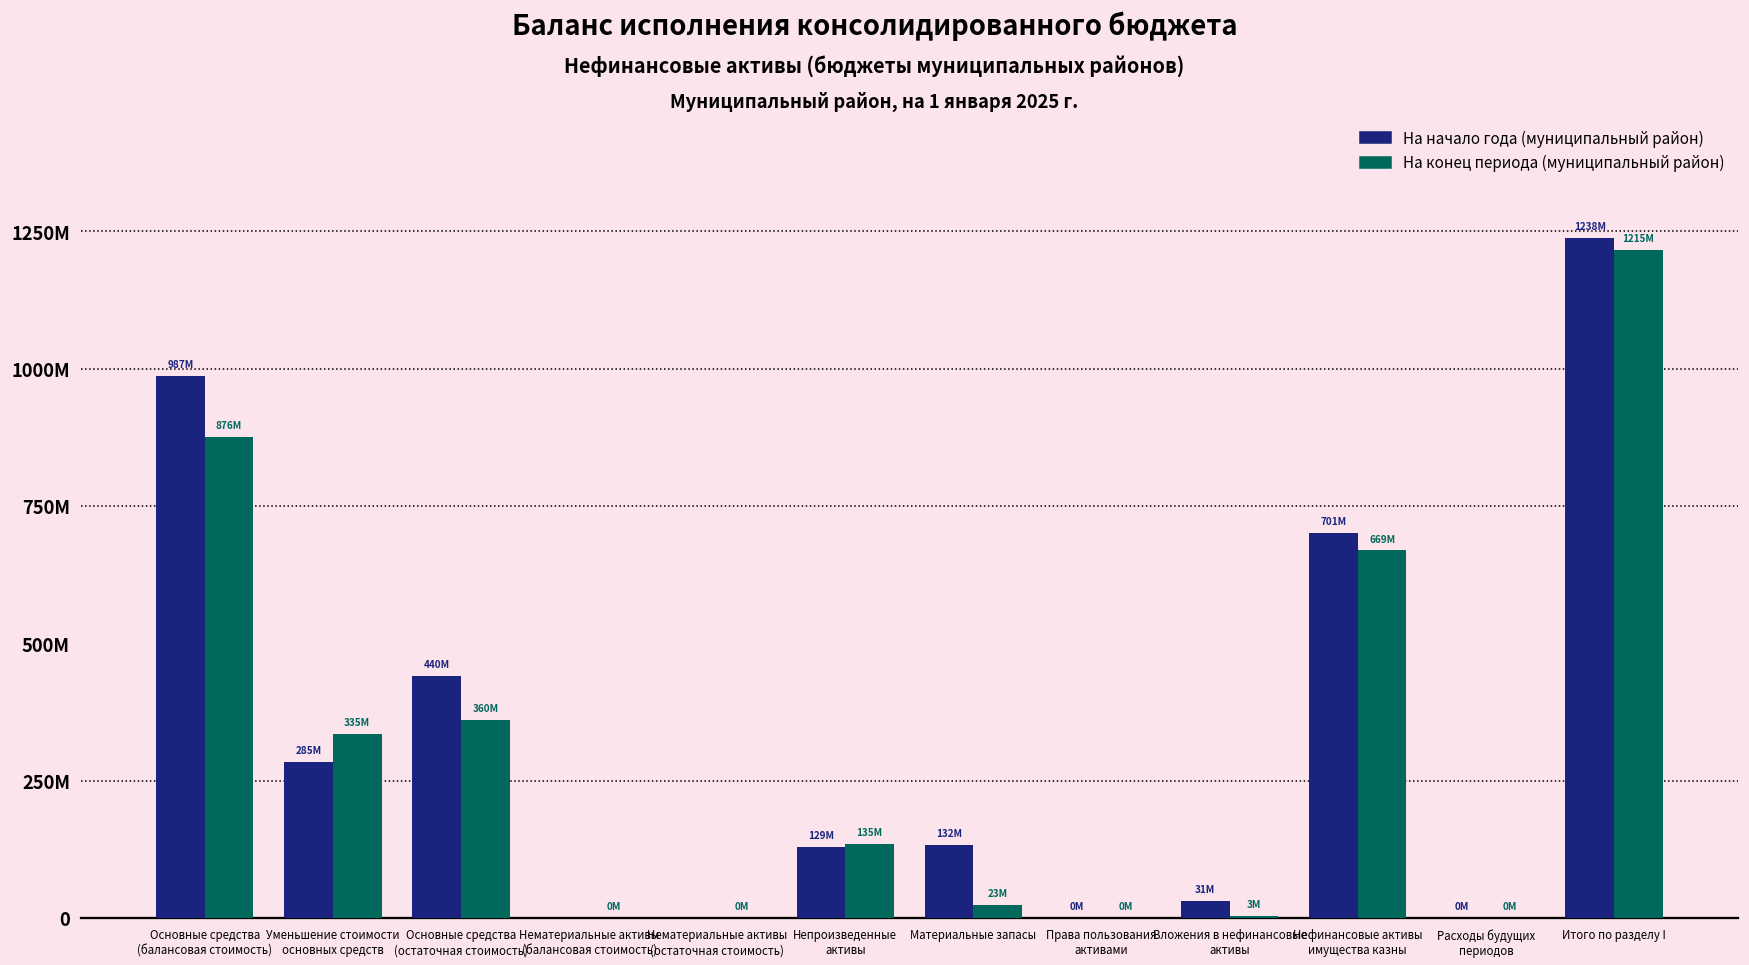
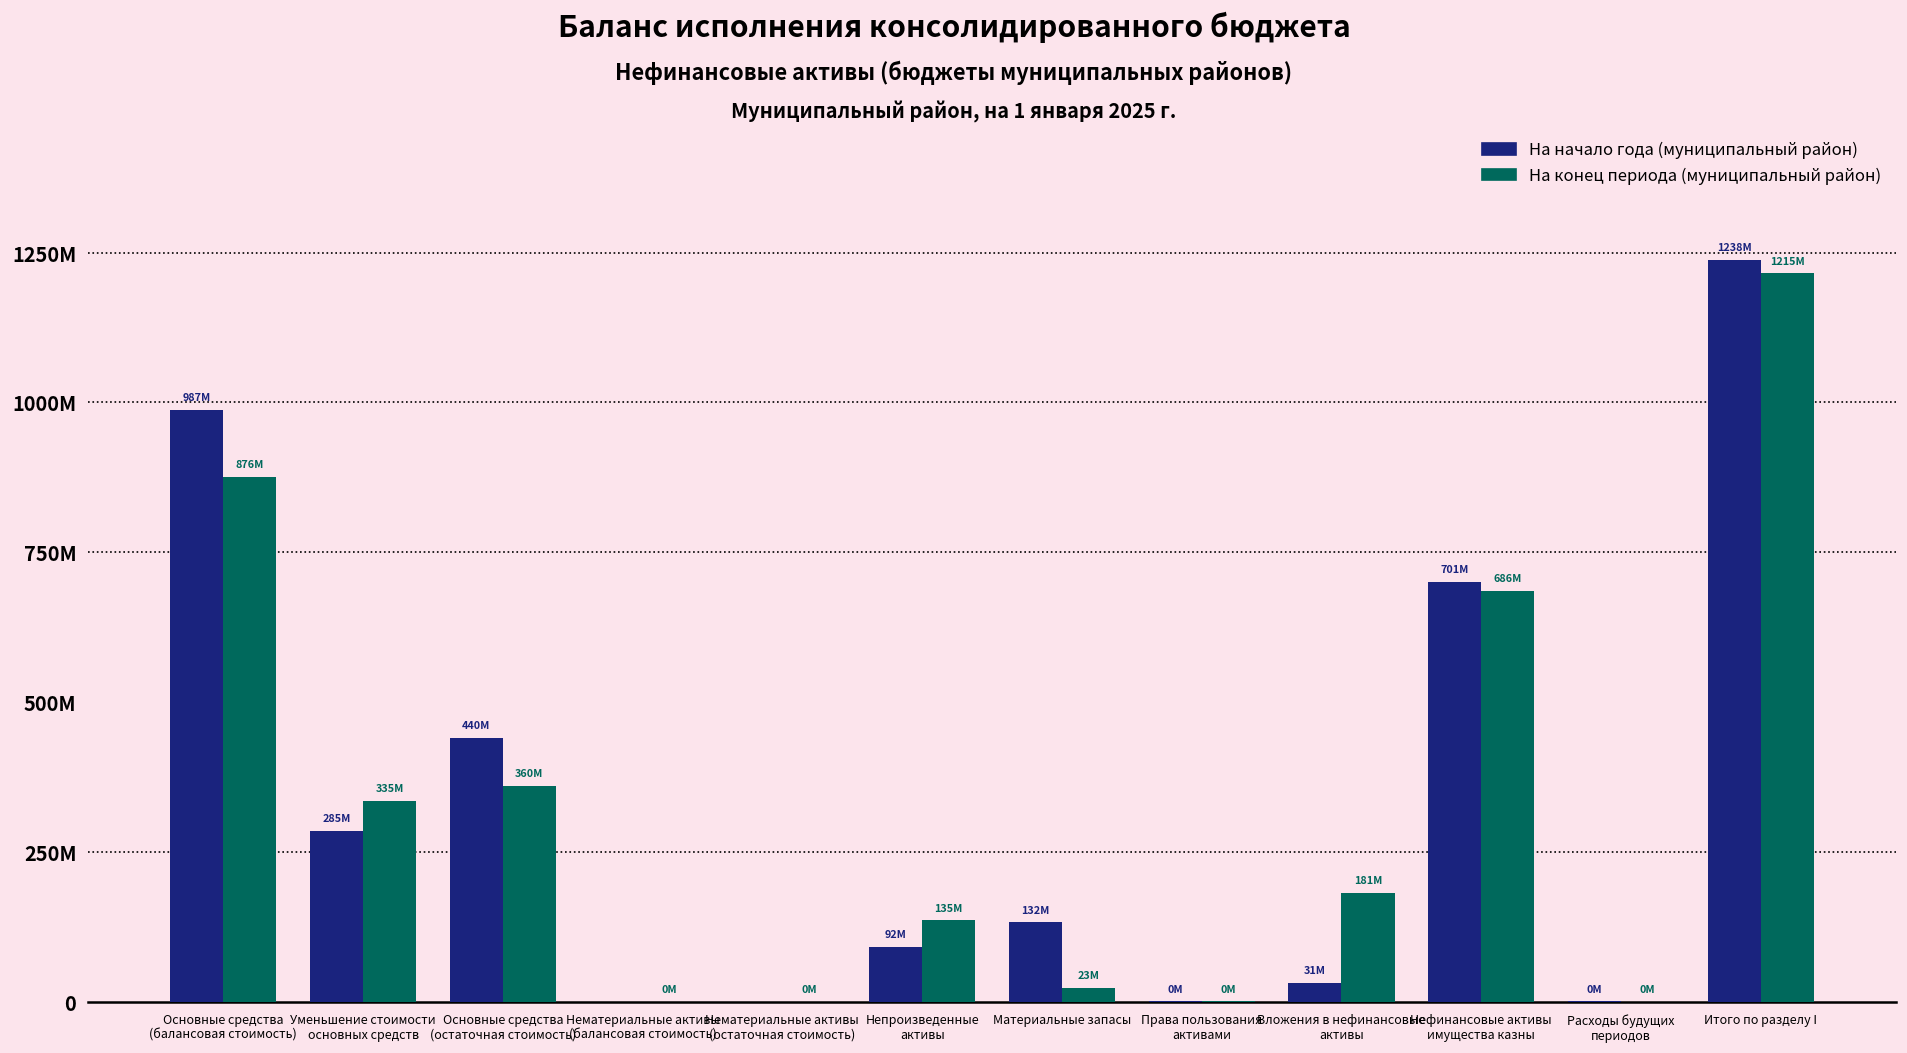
  {
    "На начало года (муниципальный район)": {
      "Основные средства (балансовая стоимость)": "987M",
      "Уменьшение стоимости основных средств": "285M",
      "Основные средства (остаточная стоимость)": "440M",
-     "Непроизведенные активы": "129M",
+     "Непроизведенные активы": "92M",
      "Материальные запасы": "132M",
      "Права пользования активами": "0M",
      "Вложения в нефинансовые активы": "31M",
      "Нефинансовые активы имущества казны": "701M",
      "Расходы будущих периодов": "0M",
      "Итого по разделу I": "1238M"
    },
    "На конец периода (муниципальный район)": {
      "Основные средства (балансовая стоимость)": "876M",
      "Уменьшение стоимости основных средств": "335M",
      "Основные средства (остаточная стоимость)": "360M",
      "Нематериальные активы (балансовая стоимость)": "0M",
      "Нематериальные активы (остаточная стоимость)": "0M",
      "Непроизведенные активы": "135M",
      "Материальные запасы": "23M",
      "Права пользования активами": "0M",
-     "Вложения в нефинансовые активы": "3M",
-     "Нефинансовые активы имущества казны": "669M",
+     "Вложения в нефинансовые активы": "181M",
+     "Нефинансовые активы имущества казны": "686M",
      "Расходы будущих периодов": "0M",
      "Итого по разделу I": "1215M"
    }
  }
